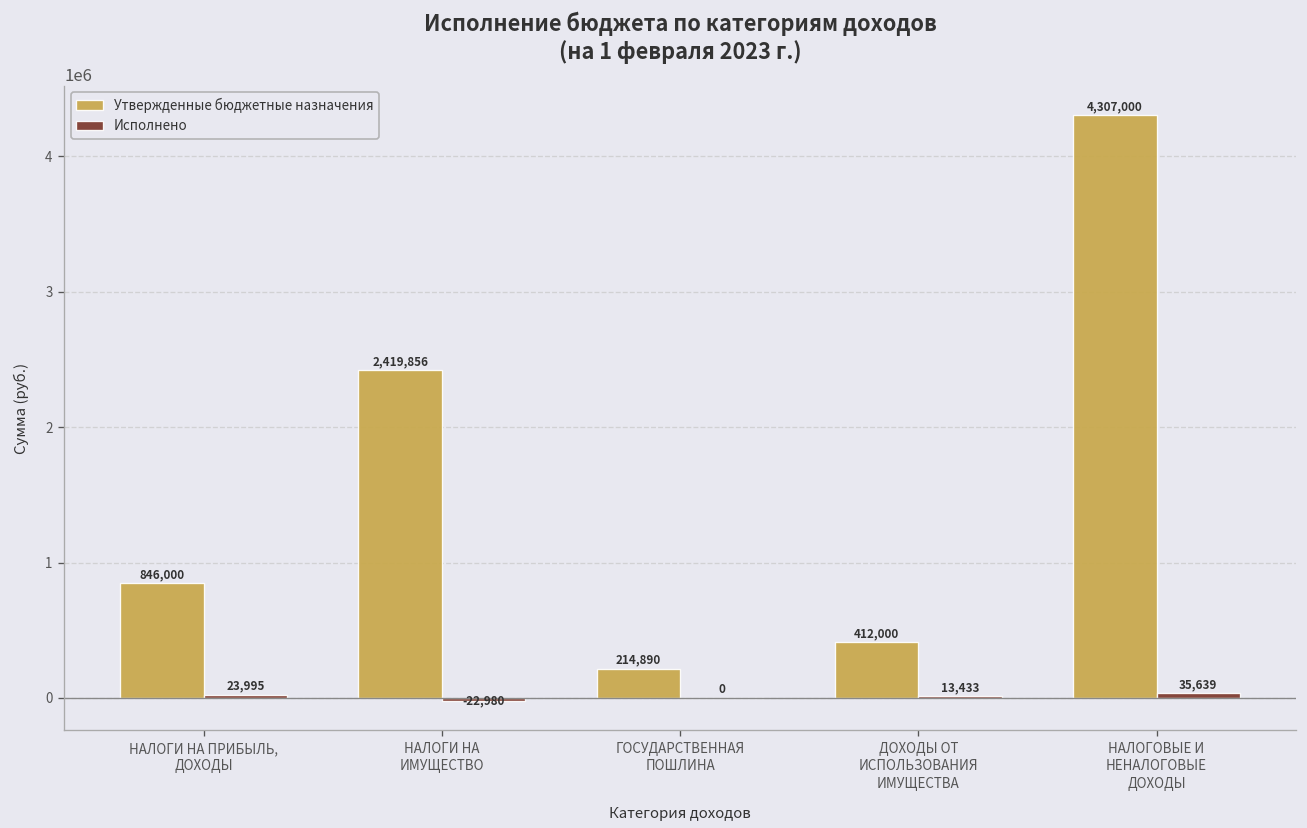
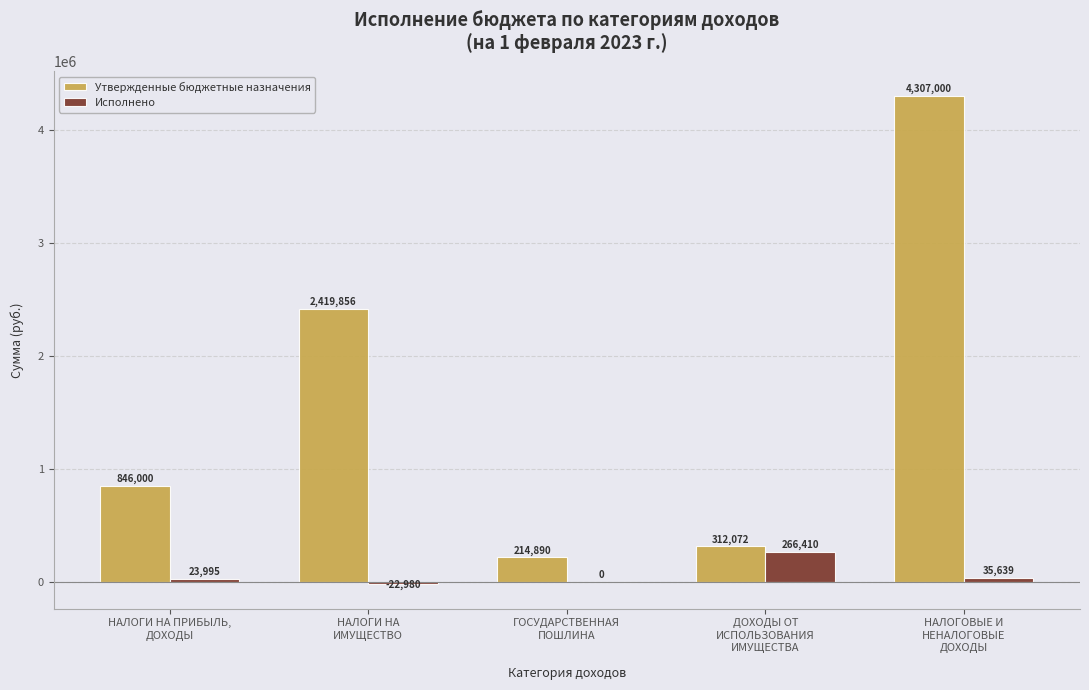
  {
    "Утвержденные бюджетные назначения": {
      "НАЛОГИ НА ПРИБЫЛЬ, ДОХОДЫ": "846,000",
      "НАЛОГИ НА ИМУЩЕСТВО": "2,419,856",
      "ГОСУДАРСТВЕННАЯ ПОШЛИНА": "214,890",
-     "ДОХОДЫ ОТ ИСПОЛЬЗОВАНИЯ ИМУЩЕСТВА": "412,000",
+     "ДОХОДЫ ОТ ИСПОЛЬЗОВАНИЯ ИМУЩЕСТВА": "312,072",
      "НАЛОГОВЫЕ И НЕНАЛОГОВЫЕ ДОХОДЫ": "4,307,000"
    },
    "Исполнено": {
      "НАЛОГИ НА ПРИБЫЛЬ, ДОХОДЫ": "23,995",
      "НАЛОГИ НА ИМУЩЕСТВО": "-22,980",
      "ГОСУДАРСТВЕННАЯ ПОШЛИНА": "0",
-     "ДОХОДЫ ОТ ИСПОЛЬЗОВАНИЯ ИМУЩЕСТВА": "13,433",
+     "ДОХОДЫ ОТ ИСПОЛЬЗОВАНИЯ ИМУЩЕСТВА": "266,410",
      "НАЛОГОВЫЕ И НЕНАЛОГОВЫЕ ДОХОДЫ": "35,639"
    }
  }
